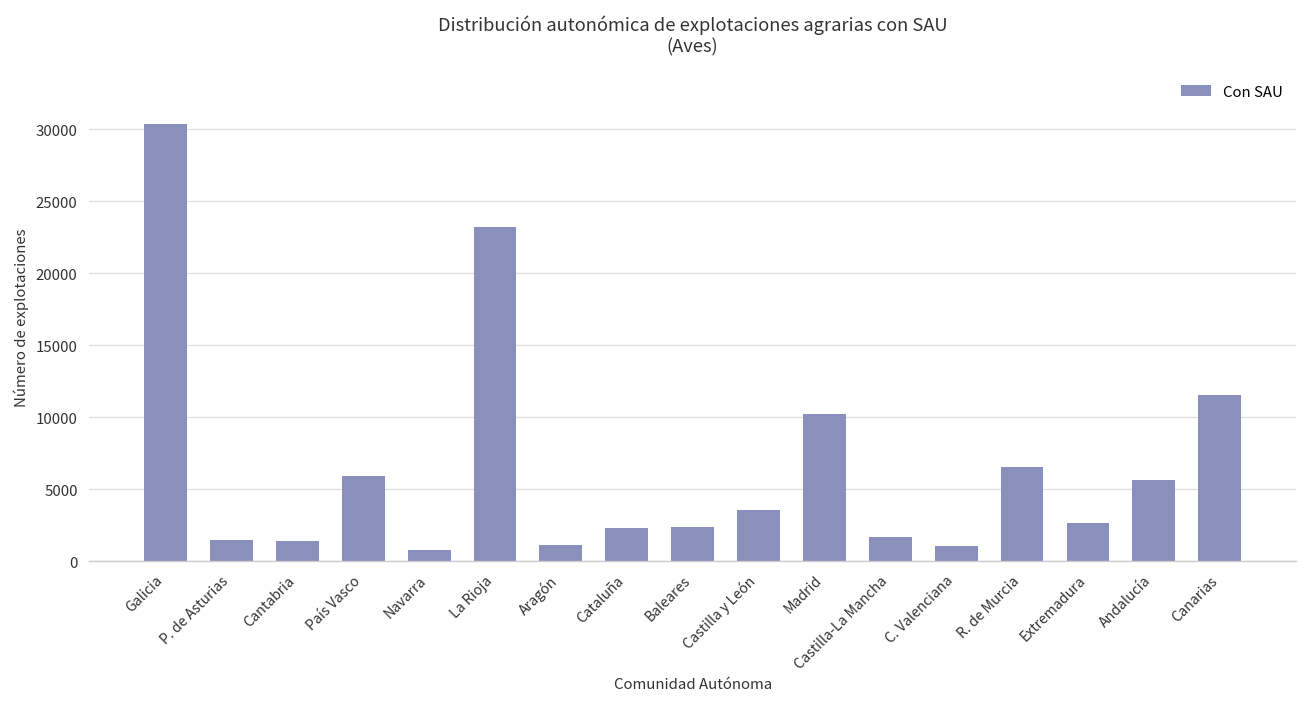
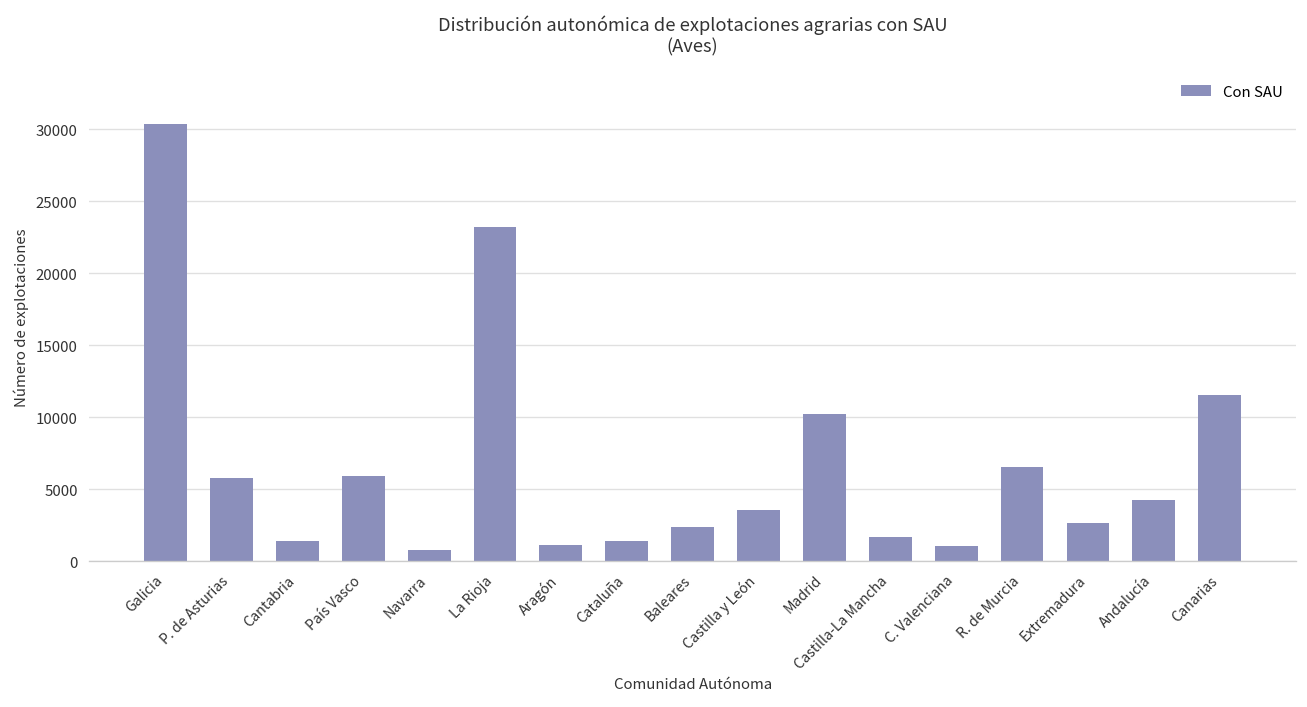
  {
    "Galicia": 30400,
-   "P. de Asturias": 1500,
+   "P. de Asturias": 5700,
    "Cantabria": 1400,
    "País Vasco": 5900,
    "Navarra": 700,
    "La Rioja": 23200,
    "Aragón": 1100,
-   "Cataluña": 2300,
+   "Cataluña": 1400,
    "Baleares": 2400,
    "Castilla y León": 3600,
    "Madrid": 10200,
    "Castilla-La Mancha": 1700,
    "C. Valenciana": 1000,
    "R. de Murcia": 6600,
    "Extremadura": 2700,
-   "Andalucía": 5700,
+   "Andalucía": 4300,
    "Canarias": 11500
  }
